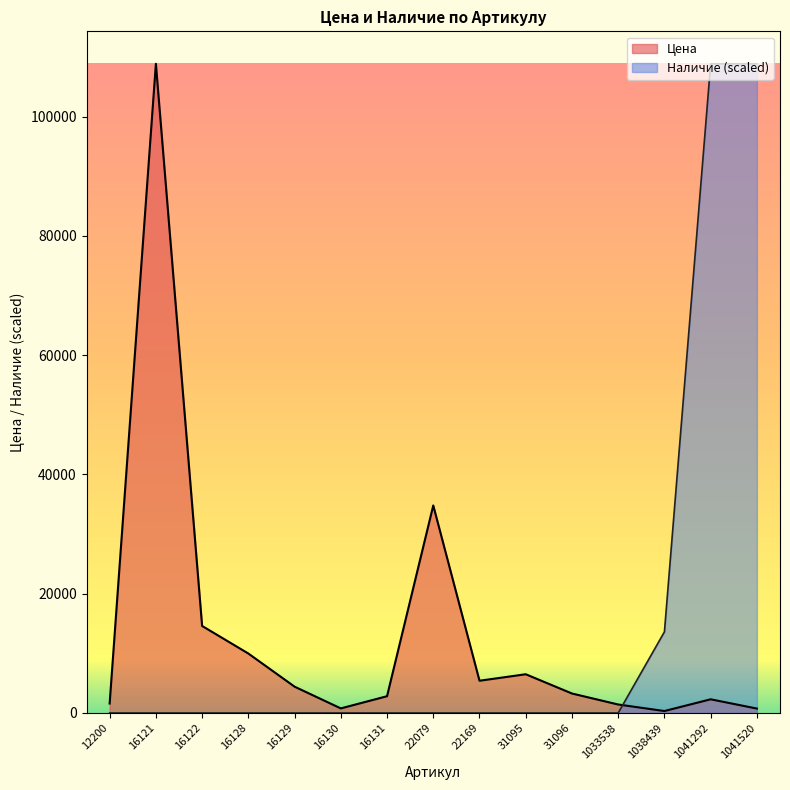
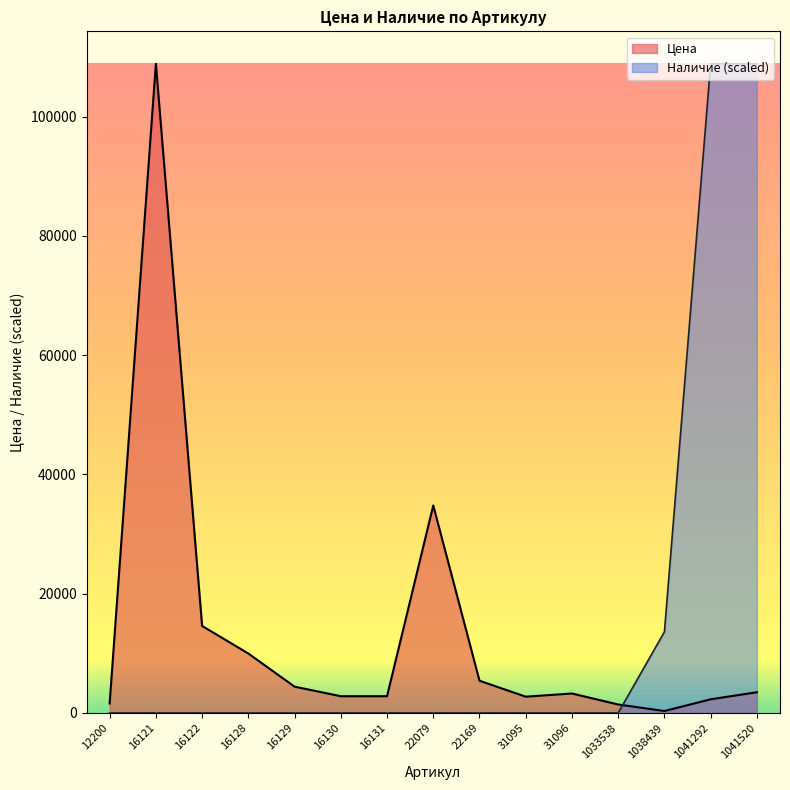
  {
    "Цена": {
      "12200": 2000,
      "16121": 109000,
      "16122": 15000,
      "16128": 10000,
      "16129": 4000,
-     "16130": 1000,
+     "16130": 3000,
      "16131": 3000,
      "22079": 35000,
      "22169": 5000,
-     "31095": 6000,
+     "31095": 3000,
      "31096": 3000,
      "1033538": 1000,
      "1038439": 0,
      "1041292": 2000,
-     "1041520": 1000
+     "1041520": 3000
    },
    "Наличие (scaled)": {
      "12200": 0,
      "16121": 0,
      "16122": 0,
      "16128": 0,
      "16129": 0,
      "16130": 0,
      "16131": 0,
      "22079": 0,
      "22169": 0,
      "31095": 0,
      "31096": 0,
      "1033538": 0,
      "1038439": 14000
    }
  }
